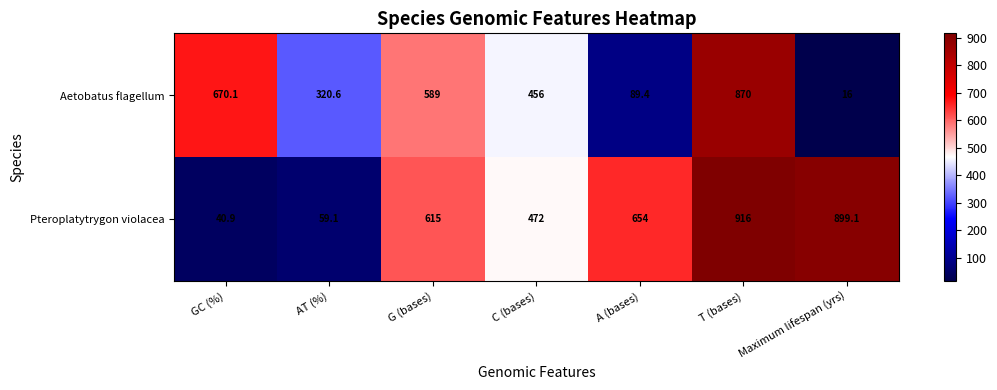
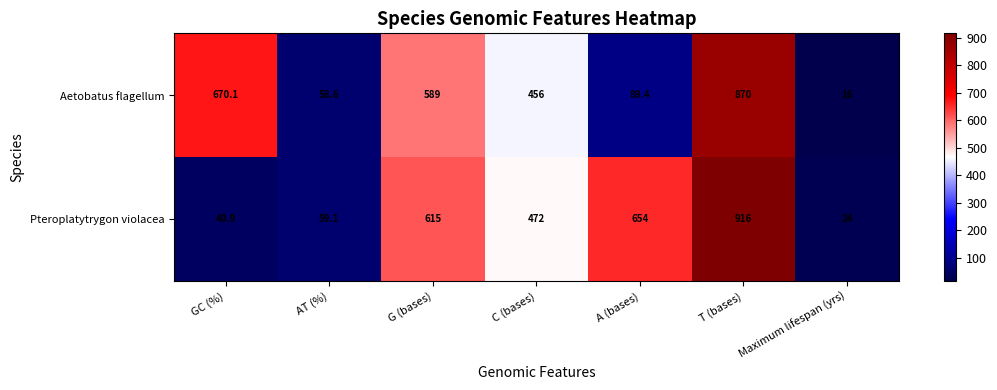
  {
    "Aetobatus flagellum": {
      "GC (%)": 670.1,
-     "AT (%)": 320.6,
+     "AT (%)": 58.6,
      "G (bases)": 589,
      "C (bases)": 456,
      "A (bases)": 89.4,
      "T (bases)": 870,
      "Maximum lifespan (yrs)": 16
    },
    "Pteroplatytrygon violacea": {
      "GC (%)": 40.9,
      "AT (%)": 59.1,
      "G (bases)": 615,
      "C (bases)": 472,
      "A (bases)": 654,
      "T (bases)": 916,
-     "Maximum lifespan (yrs)": 899.1
+     "Maximum lifespan (yrs)": 24
    }
  }
